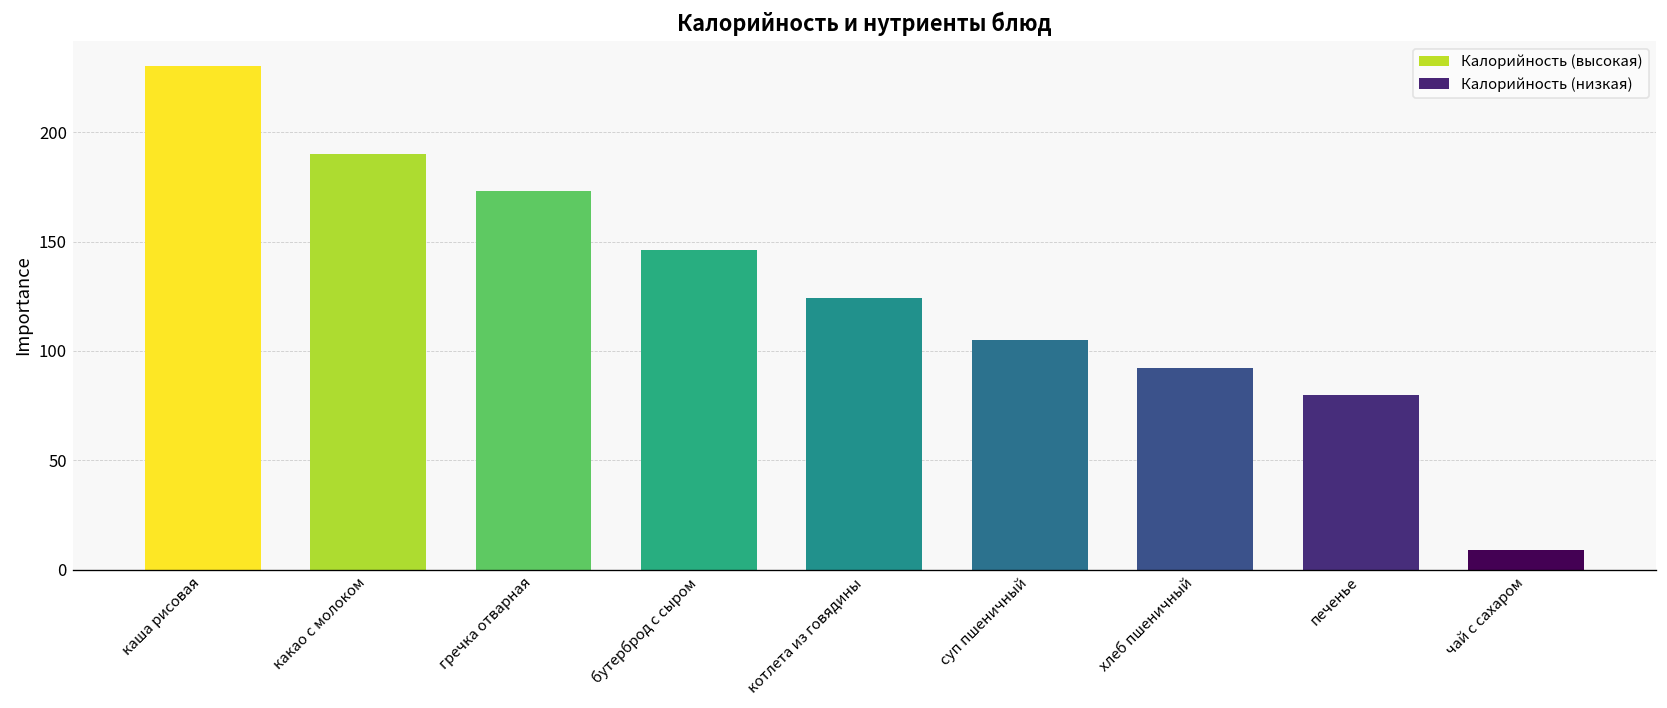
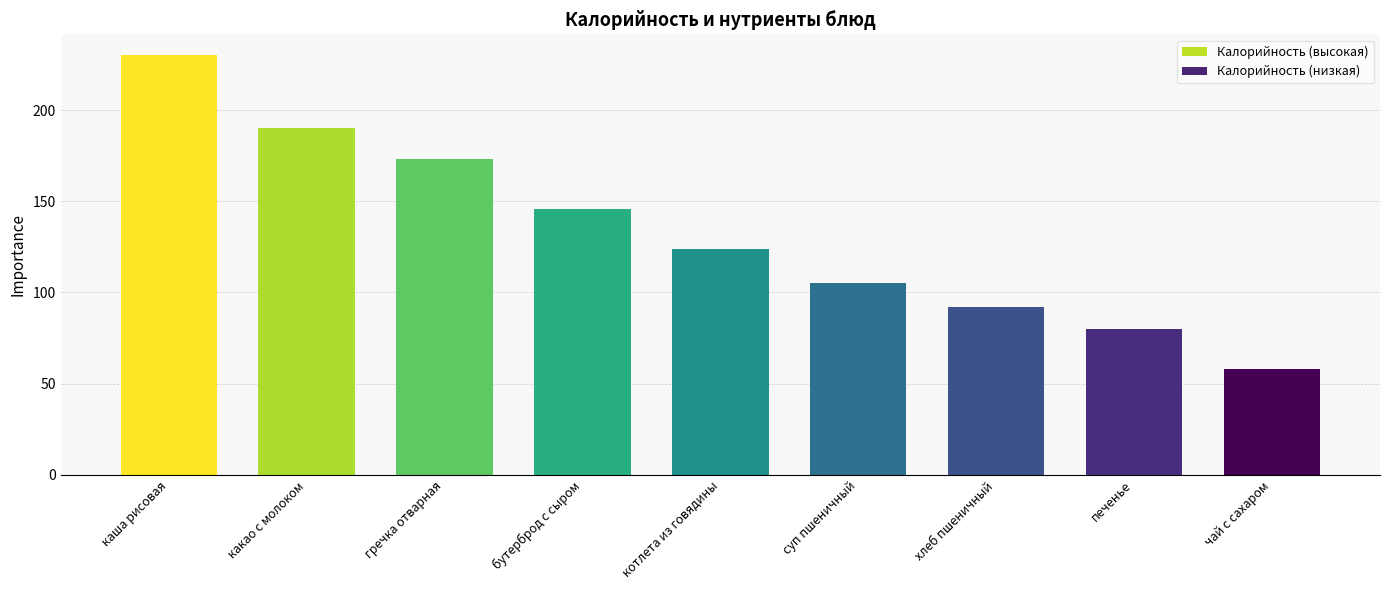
  {
    "каша рисовая": 230,
    "какао с молоком": 190,
    "гречка отварная": 173,
    "бутерброд с сыром": 146,
    "котлета из говядины": 124,
    "суп пшеничный": 105,
    "хлеб пшеничный": 92,
    "печенье": 80,
-   "чай с сахаром": 9
+   "чай с сахаром": 58
  }
